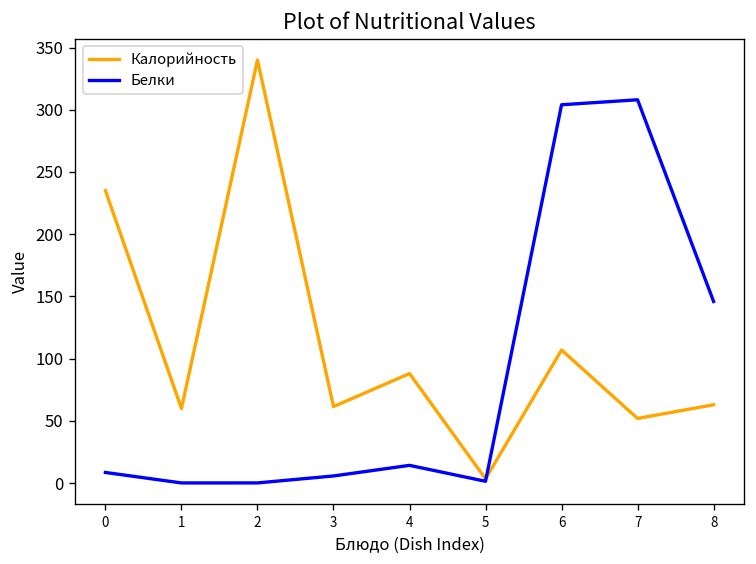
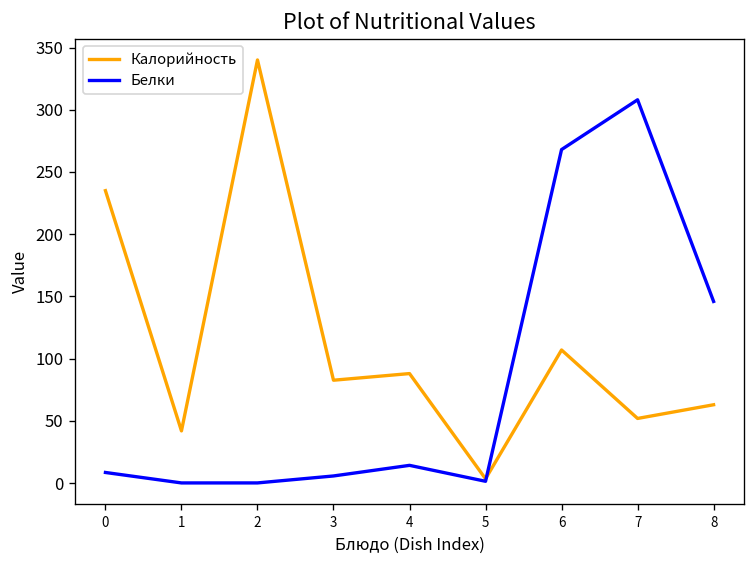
  {
    "Калорийность": {
      "0": 235,
-     "1": 60,
+     "1": 42,
      "2": 340,
-     "3": 62,
+     "3": 83,
      "4": 88,
      "6": 107,
      "7": 52,
      "8": 63
    },
    "Белки": {
      "0": 9,
      "1": 0,
      "2": 0,
      "3": 6,
      "4": 14,
-     "6": 304,
+     "6": 268,
      "7": 308,
      "8": 146
    }
  }
